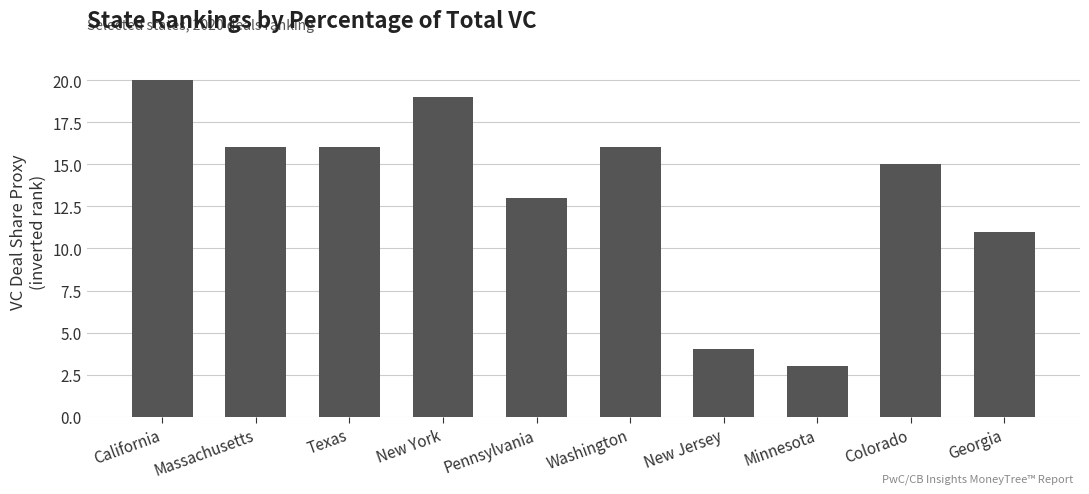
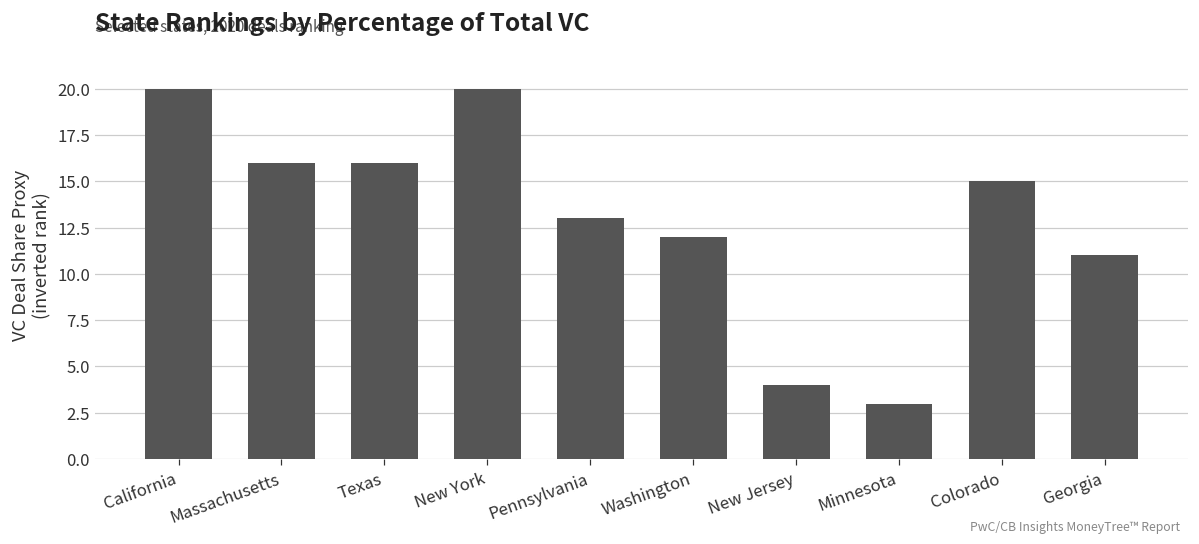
  {
    "California": 20.0,
    "Massachusetts": 16.0,
    "Texas": 16.0,
-   "New York": 19.0,
+   "New York": 20.0,
    "Pennsylvania": 13.0,
-   "Washington": 16.0,
+   "Washington": 12.0,
    "New Jersey": 4.0,
    "Minnesota": 3.0,
    "Colorado": 15.0,
    "Georgia": 11.0
  }
